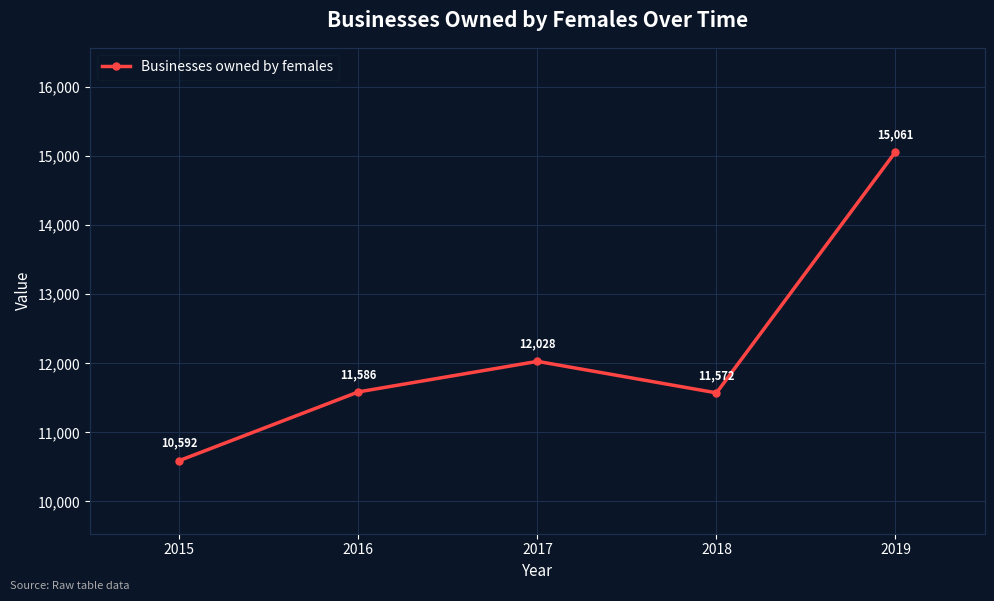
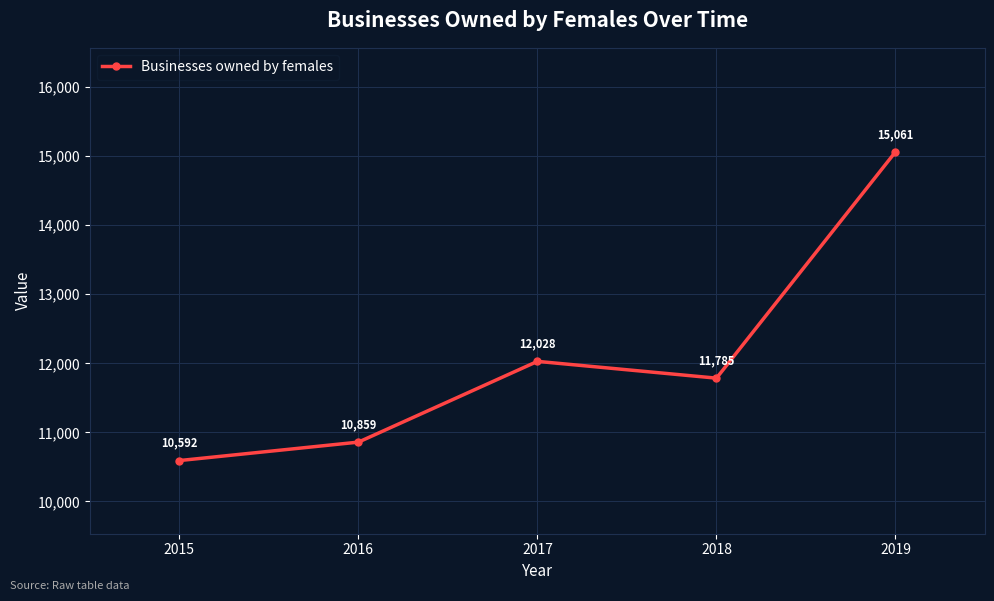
  {
    "2015": "10,592",
-   "2016": "11,586",
+   "2016": "10,859",
    "2017": "12,028",
-   "2018": "11,572",
+   "2018": "11,785",
    "2019": "15,061"
  }
